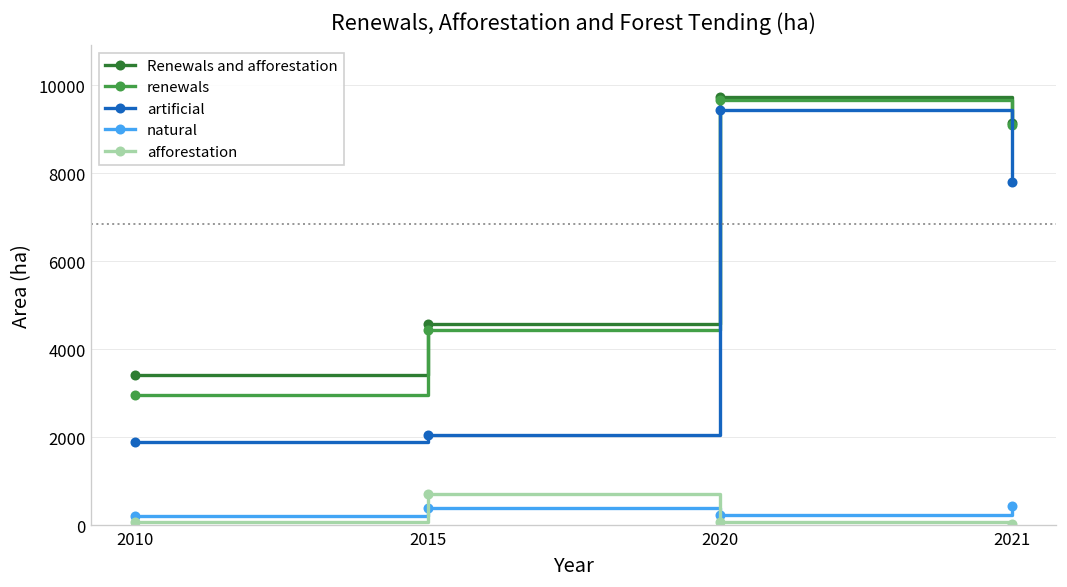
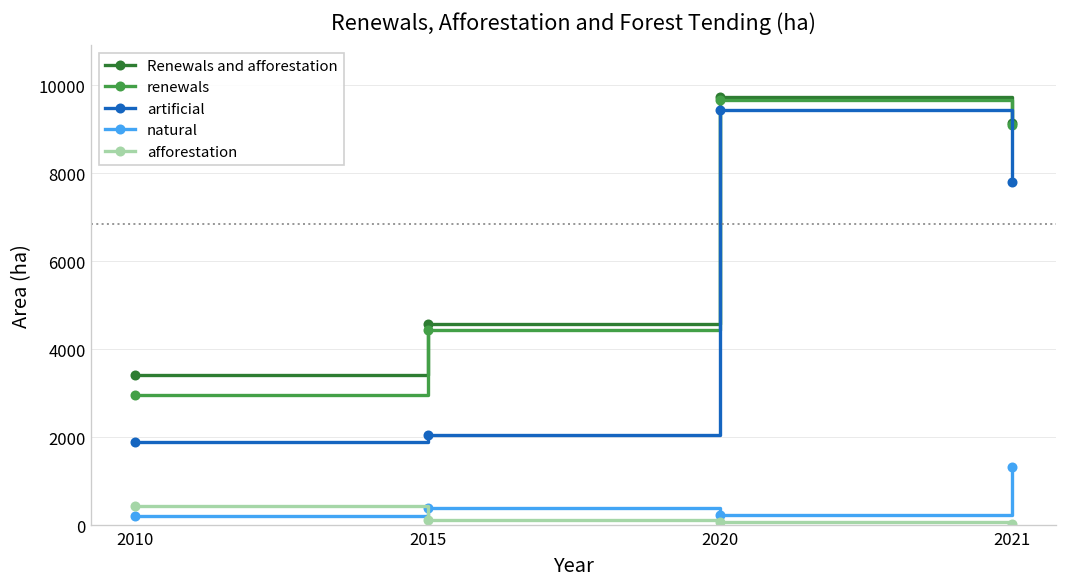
  {
    "artificial": {
      "2010": 1900,
      "2015": 2100,
      "2020": 9400,
      "2021": 7800
    },
    "natural": {
      "2010": 200,
      "2015": 400,
      "2020": 200,
-     "2021": 400
+     "2021": 1300
    },
    "afforestation": {
-     "2010": 100,
-     "2015": 700,
+     "2010": 400,
+     "2015": 100,
      "2020": 100,
      "2021": 0
    }
  }
